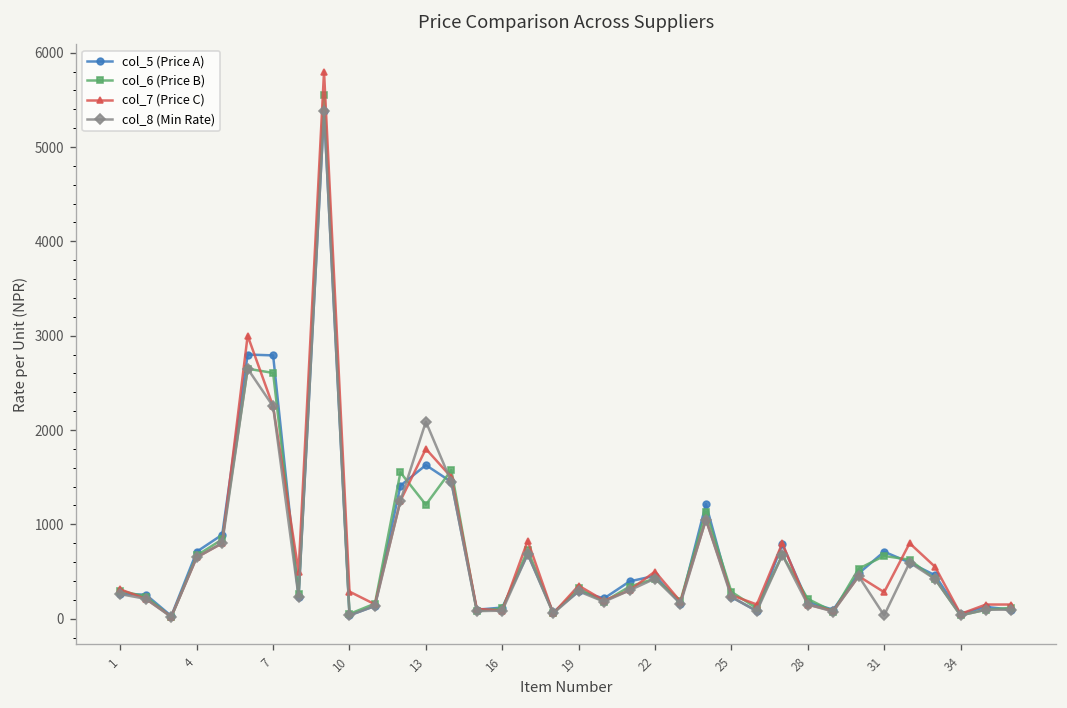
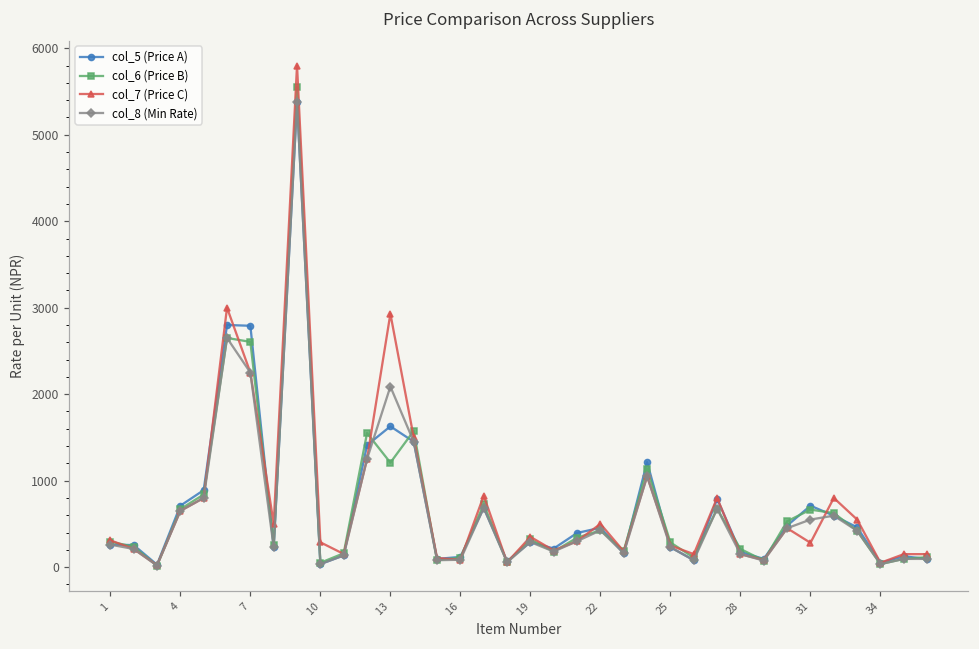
  {
    "col_5 (Price A)": {
      "4": 700,
      "7": 2800,
      "13": 1600,
      "31": 700
    },
    "col_6 (Price B)": {
      "7": 2600,
      "13": 1200,
      "25": 300,
      "28": 200,
      "31": 700
    },
    "col_7 (Price C)": {
      "10": 300,
-     "13": 1800,
+     "13": 2900,
      "22": 500,
      "31": 300
    },
    "col_8 (Min Rate)": {
      "13": 2100,
-     "31": 0
+     "31": 600
    }
  }
